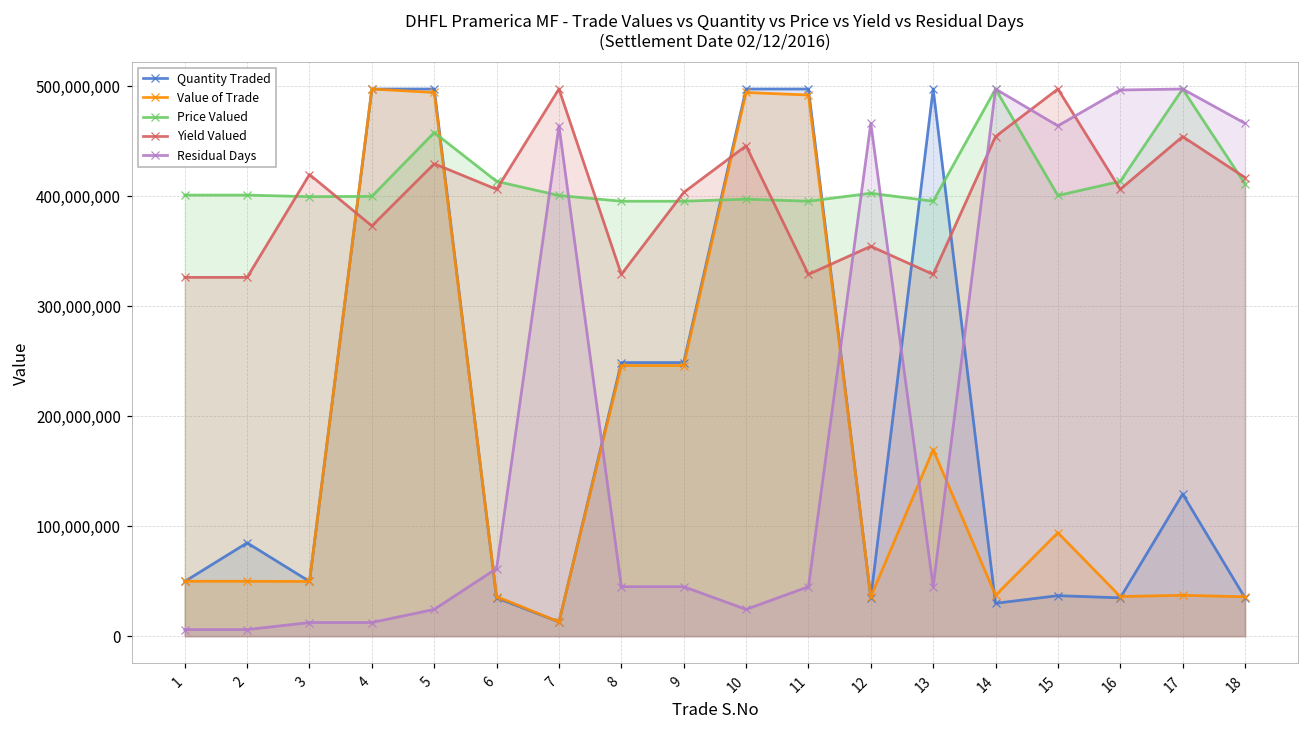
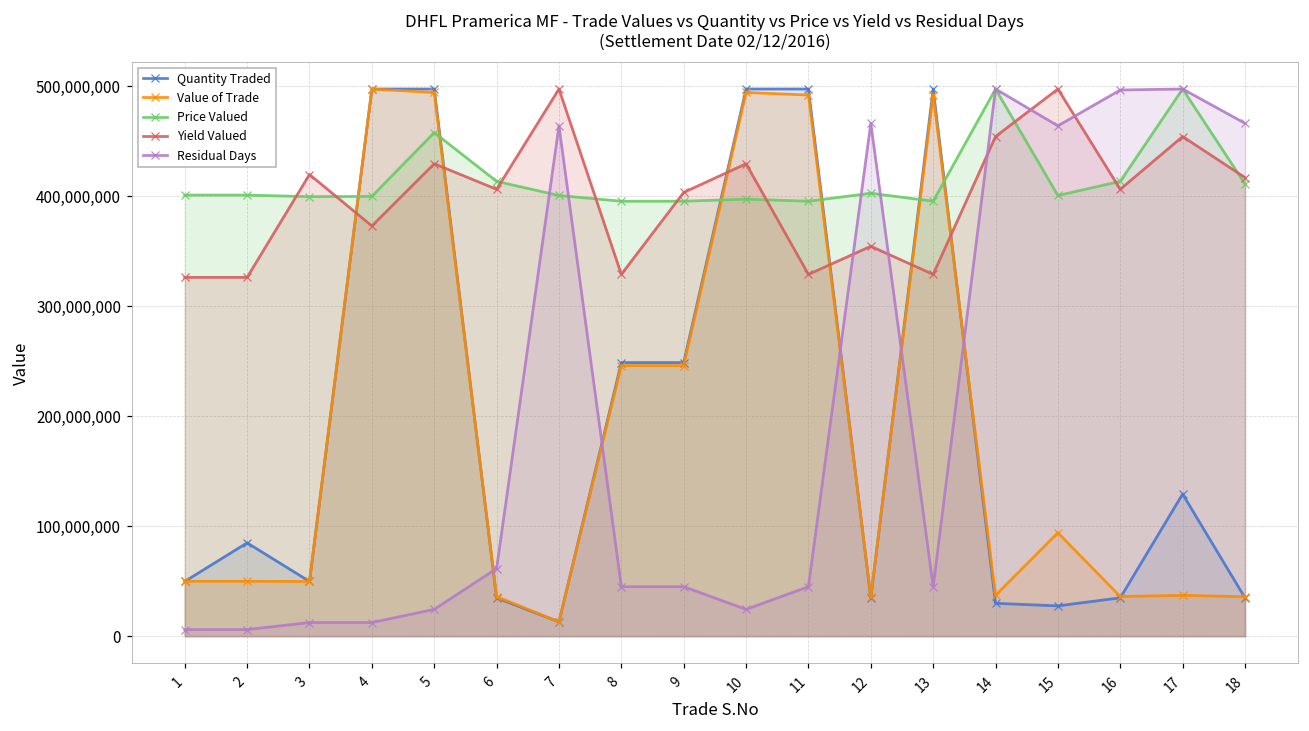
  {
    "Quantity Traded": {
      "2": "80,000,000",
      "5": "500,000,000",
      "8": "250,000,000",
      "9": "250,000,000",
      "10": "500,000,000",
      "11": "500,000,000",
      "13": "500,000,000",
      "14": "30,000,000",
-     "15": "40,000,000",
+     "15": "30,000,000",
      "17": "130,000,000"
    },
    "Value of Trade": {
      "2": "50,000,000",
      "5": "490,000,000",
      "8": "250,000,000",
      "9": "250,000,000",
      "10": "490,000,000",
      "11": "490,000,000",
-     "13": "170,000,000",
+     "13": "490,000,000",
      "14": "40,000,000",
      "15": "90,000,000",
      "17": "40,000,000"
    },
    "Price Valued": {
      "1": "400,000,000",
      "2": "400,000,000",
      "3": "400,000,000",
      "4": "400,000,000",
      "5": "460,000,000",
      "6": "410,000,000",
      "7": "400,000,000",
      "8": "400,000,000",
      "9": "400,000,000",
      "10": "400,000,000",
      "11": "400,000,000",
      "12": "400,000,000",
      "13": "400,000,000",
      "15": "400,000,000",
      "16": "410,000,000",
      "18": "410,000,000"
    },
    "Yield Valued": {
      "1": "330,000,000",
      "2": "330,000,000",
      "3": "420,000,000",
      "4": "370,000,000",
      "5": "430,000,000",
      "6": "410,000,000",
      "7": "500,000,000",
      "8": "330,000,000",
      "9": "400,000,000",
-     "10": "450,000,000",
+     "10": "430,000,000",
      "11": "330,000,000",
      "12": "350,000,000",
      "13": "330,000,000",
      "14": "450,000,000",
      "15": "500,000,000",
      "16": "410,000,000",
      "17": "450,000,000",
      "18": "420,000,000"
    },
    "Residual Days": {
      "1": "10,000,000",
      "2": "10,000,000",
      "3": "10,000,000",
      "4": "10,000,000",
      "5": "20,000,000",
      "6": "60,000,000",
      "7": "460,000,000",
      "8": "40,000,000",
      "9": "40,000,000",
      "10": "20,000,000",
      "11": "40,000,000",
      "12": "470,000,000",
      "13": "40,000,000",
      "15": "460,000,000",
      "16": "500,000,000",
      "18": "470,000,000"
    }
  }
